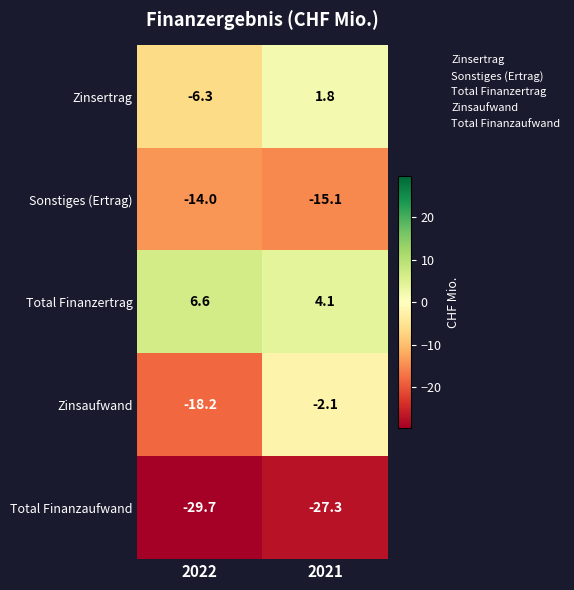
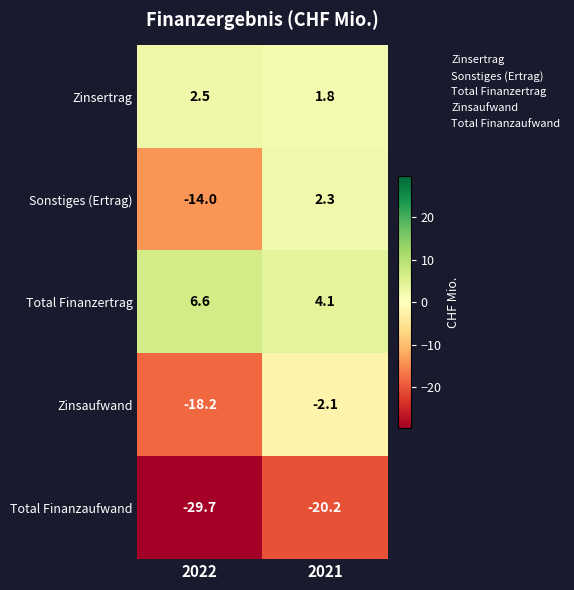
  {
    "Zinsertrag": {
-     "2022": -6.3,
+     "2022": 2.5,
      "2021": 1.8
    },
    "Sonstiges (Ertrag)": {
      "2022": -14.0,
-     "2021": -15.1
+     "2021": 2.3
    },
    "Total Finanzertrag": {
      "2022": 6.6,
      "2021": 4.1
    },
    "Zinsaufwand": {
      "2022": -18.2,
      "2021": -2.1
    },
    "Total Finanzaufwand": {
      "2022": -29.7,
-     "2021": -27.3
+     "2021": -20.2
    }
  }
